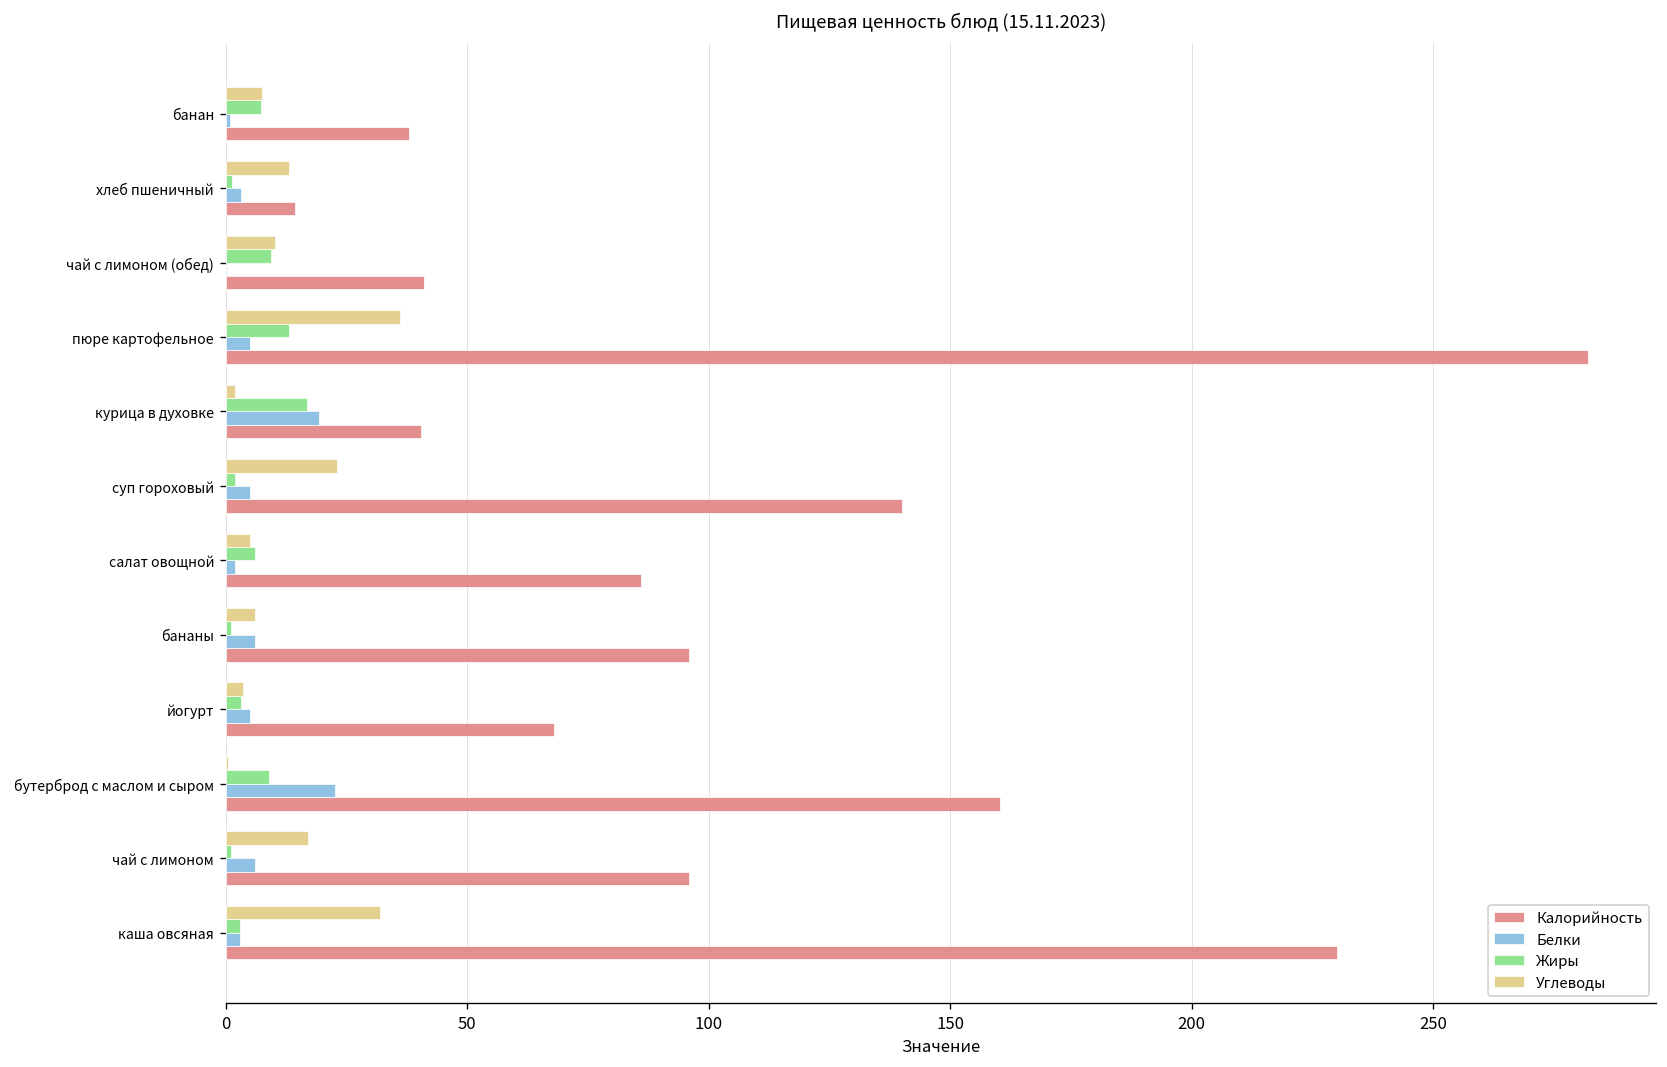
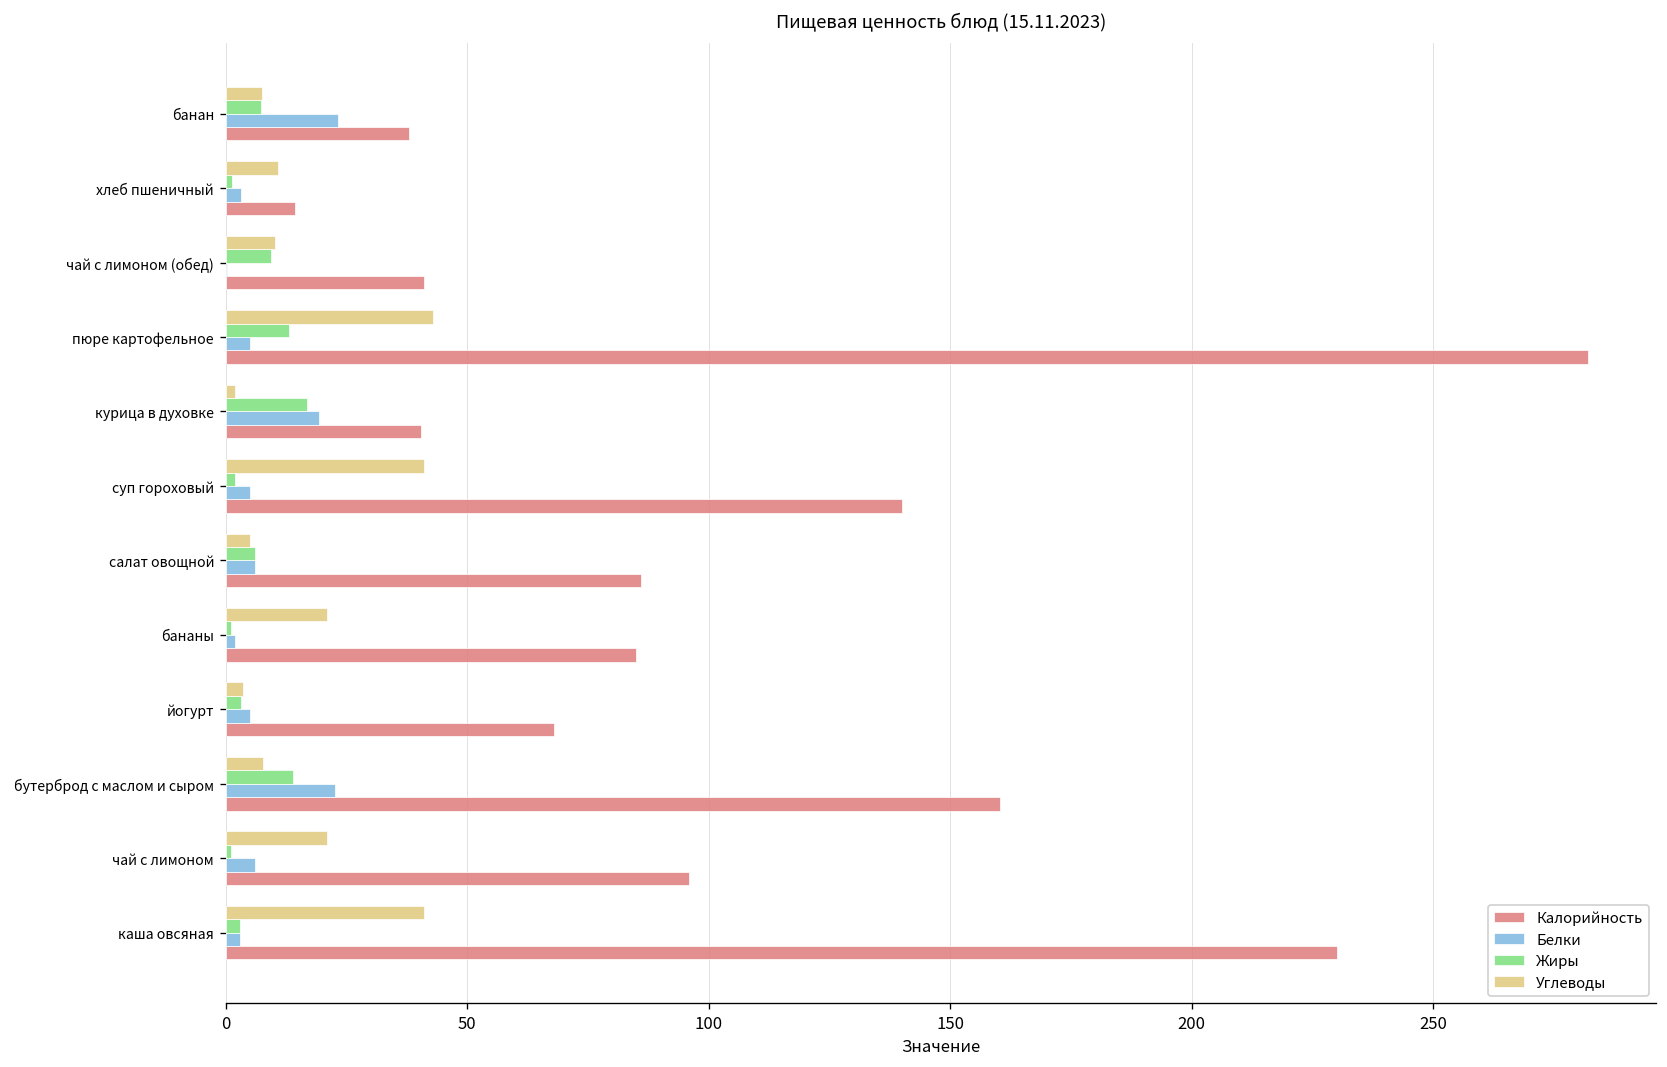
  {
    "Калорийность": {
      "банан": 38,
      "хлеб пшеничный": 14,
      "чай с лимоном (обед)": 41,
      "пюре картофельное": 282,
      "курица в духовке": 40,
      "суп гороховый": 140,
      "салат овощной": 86,
-     "бананы": 96,
+     "бананы": 85,
      "йогурт": 68,
      "бутерброд с маслом и сыром": 160,
      "чай с лимоном": 96,
      "каша овсяная": 230
    },
    "Белки": {
-     "банан": 1,
+     "банан": 23,
      "хлеб пшеничный": 3,
      "пюре картофельное": 5,
      "курица в духовке": 19,
      "суп гороховый": 5,
-     "салат овощной": 2,
-     "бананы": 6,
+     "салат овощной": 6,
+     "бананы": 2,
      "йогурт": 5,
      "бутерброд с маслом и сыром": 23,
      "чай с лимоном": 6,
      "каша овсяная": 3
    },
    "Жиры": {
      "банан": 7,
      "хлеб пшеничный": 1,
      "чай с лимоном (обед)": 9,
      "пюре картофельное": 13,
      "курица в духовке": 17,
      "суп гороховый": 2,
      "салат овощной": 6,
      "бананы": 1,
      "йогурт": 3,
-     "бутерброд с маслом и сыром": 9,
+     "бутерброд с маслом и сыром": 14,
      "чай с лимоном": 1,
      "каша овсяная": 3
    },
    "Углеводы": {
      "банан": 8,
-     "хлеб пшеничный": 13,
+     "хлеб пшеничный": 11,
      "чай с лимоном (обед)": 10,
-     "пюре картофельное": 36,
+     "пюре картофельное": 43,
      "курица в духовке": 2,
-     "суп гороховый": 23,
+     "суп гороховый": 41,
      "салат овощной": 5,
-     "бананы": 6,
+     "бананы": 21,
      "йогурт": 4,
-     "бутерброд с маслом и сыром": 0,
-     "чай с лимоном": 17,
-     "каша овсяная": 32
+     "бутерброд с маслом и сыром": 8,
+     "чай с лимоном": 21,
+     "каша овсяная": 41
    }
  }
